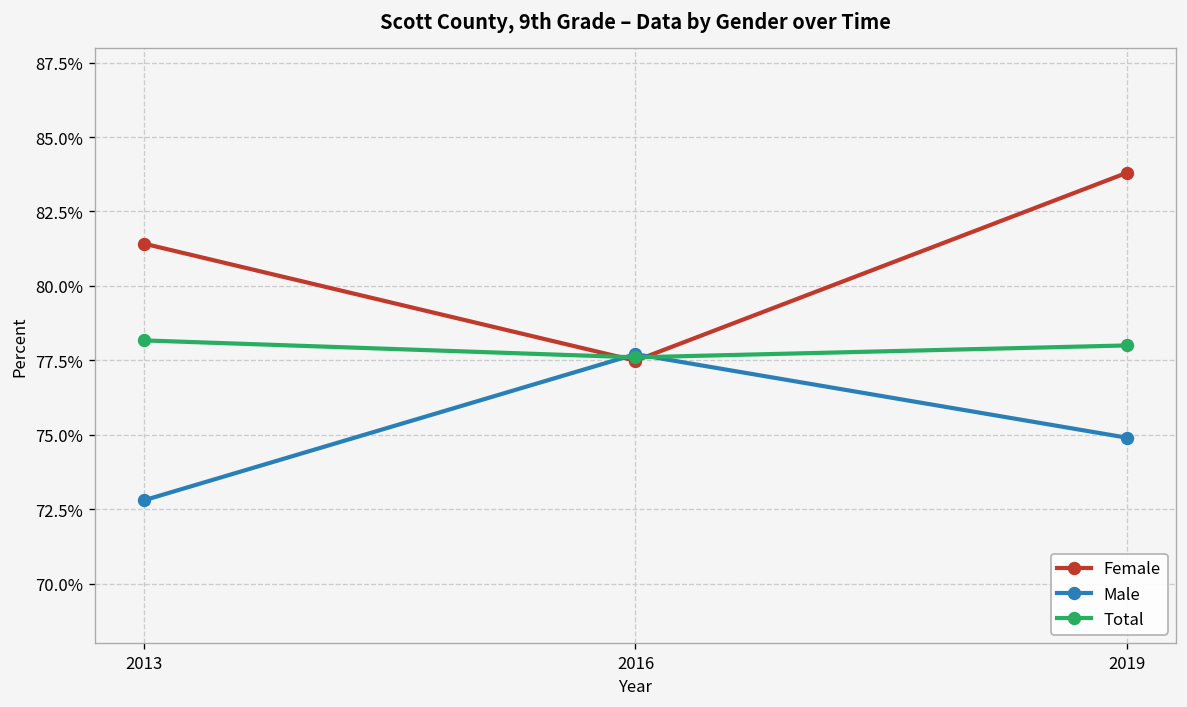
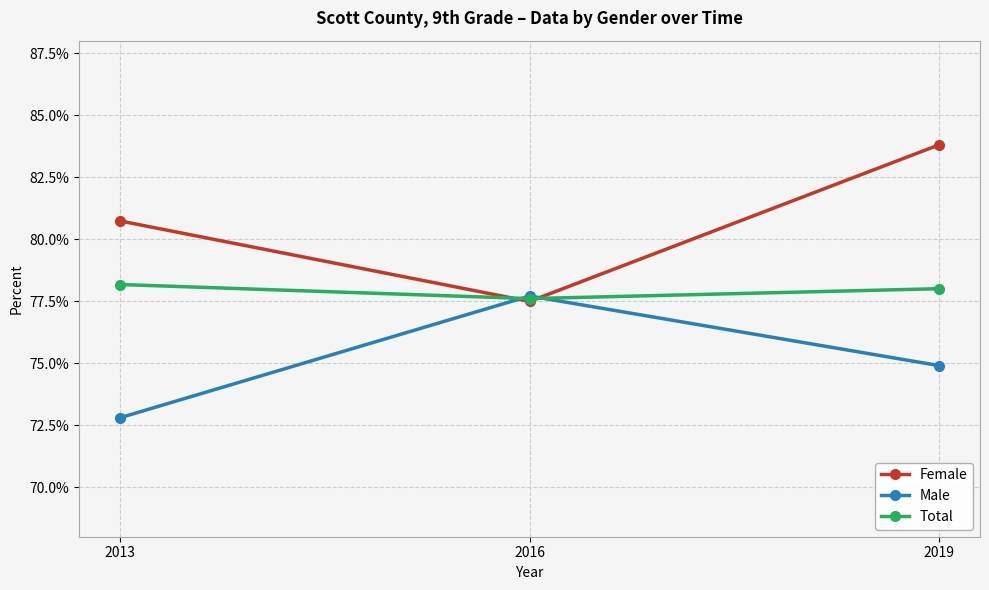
  {
    "Female": {
-     "2013": "81.4%",
+     "2013": "80.7%",
      "2016": "77.5%",
      "2019": "83.8%"
    },
    "Male": {
      "2013": "72.8%",
      "2016": "77.7%",
      "2019": "74.9%"
    },
    "Total": {
      "2013": "78.2%",
      "2016": "77.6%",
      "2019": "78.0%"
    }
  }
